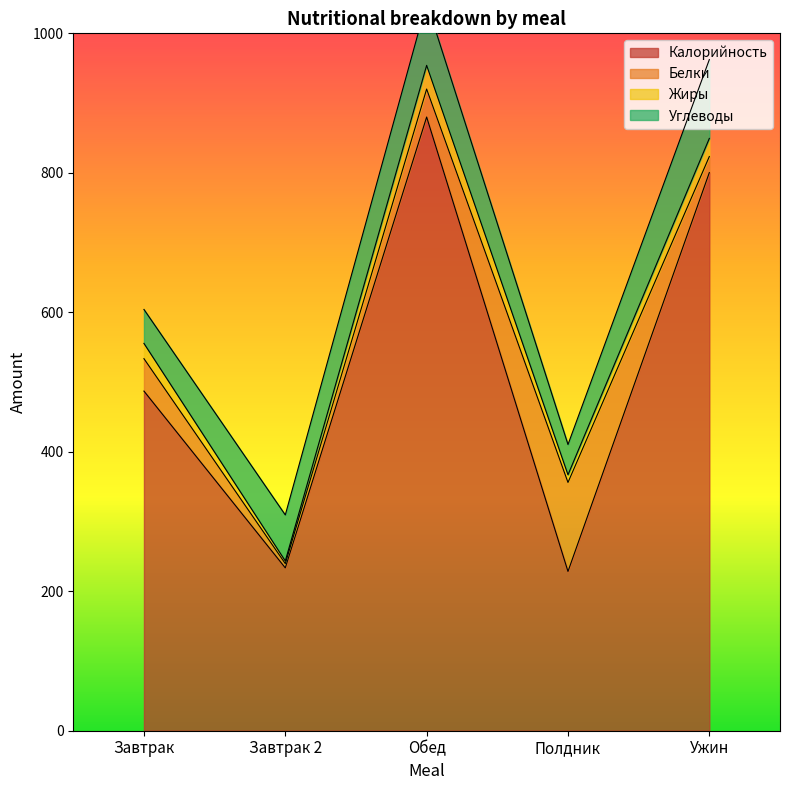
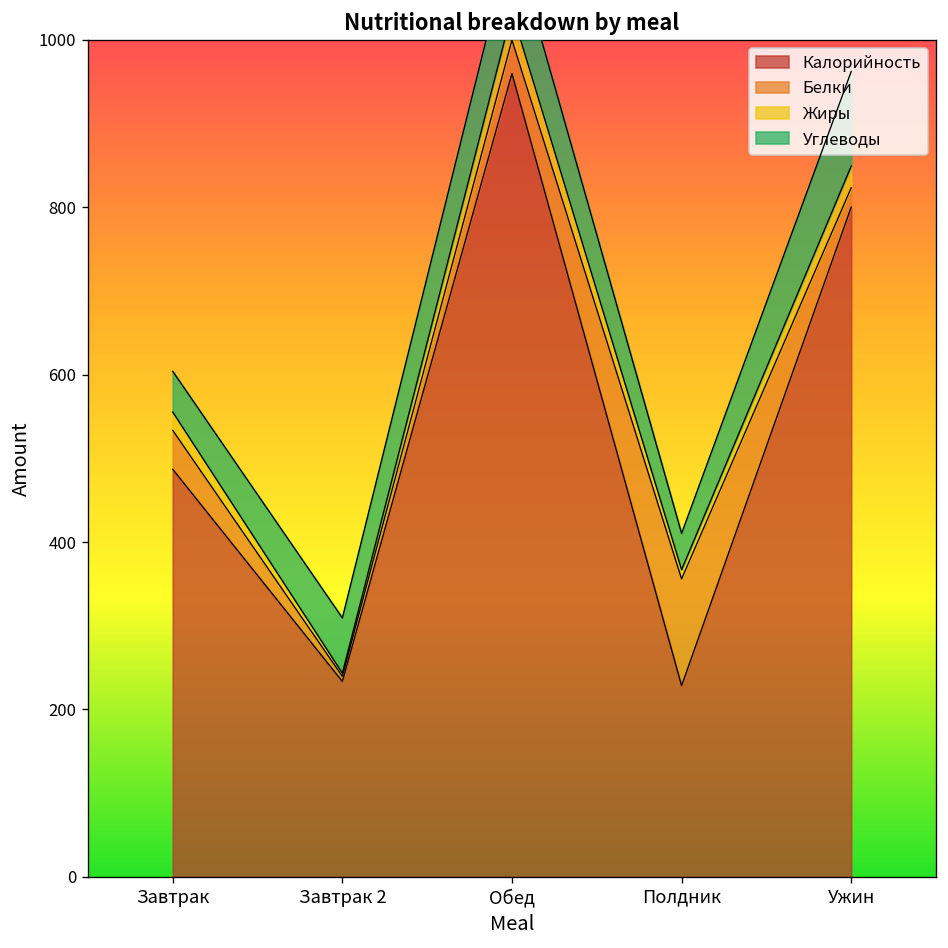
  {
    "Калорийность": {
      "Завтрак": 490,
      "Завтрак 2": 230,
-     "Обед": 880,
+     "Обед": 960,
      "Полдник": 230,
      "Ужин": 800
    },
    "Белки": {
      "Завтрак": 50,
      "Завтрак 2": 10,
      "Обед": 40,
      "Полдник": 130,
      "Ужин": 20
    },
    "Жиры": {
      "Завтрак": 20,
      "Завтрак 2": 0,
      "Полдник": 10,
      "Ужин": 30
    },
    "Углеводы": {
      "Завтрак": 50,
      "Завтрак 2": 70,
      "Полдник": 40
    }
  }
